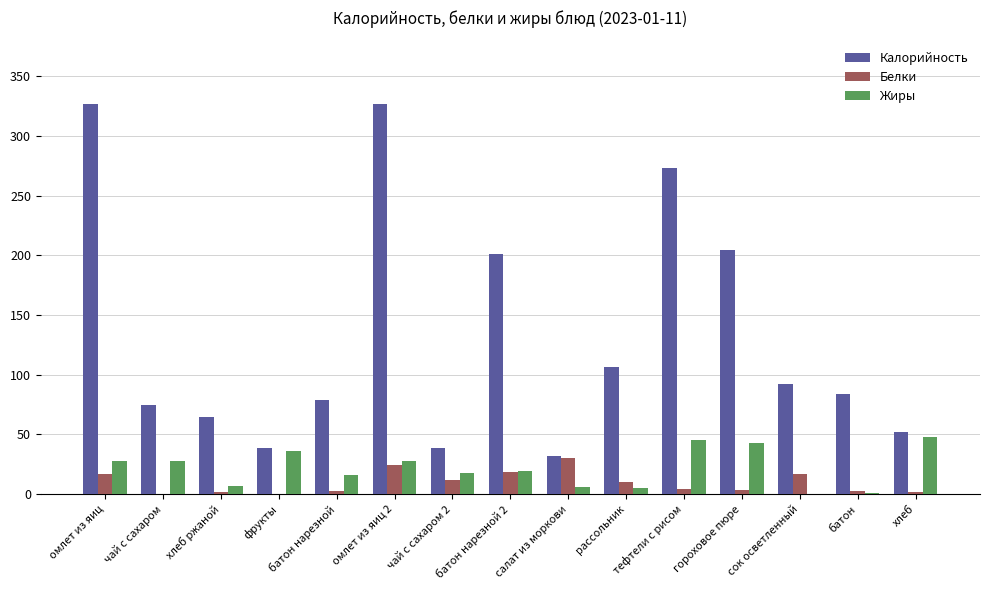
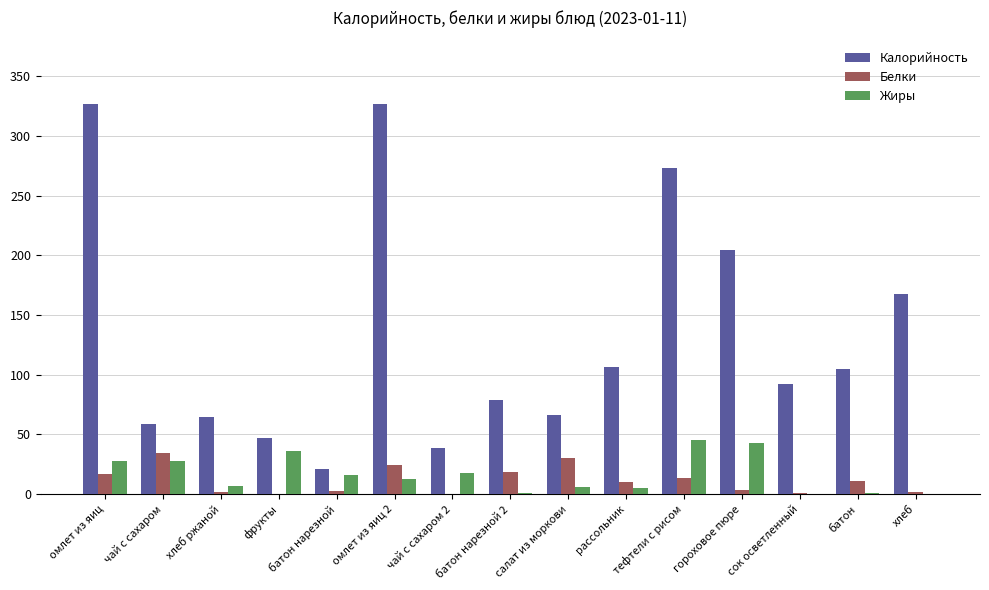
  {
    "Калорийность": {
      "омлет из яиц": 327,
-     "чай с сахаром": 75,
+     "чай с сахаром": 59,
      "хлеб ржаной": 64,
-     "фрукты": 39,
-     "батон нарезной": 79,
+     "фрукты": 47,
+     "батон нарезной": 21,
      "омлет из яиц 2": 327,
      "чай с сахаром 2": 39,
-     "батон нарезной 2": 201,
-     "салат из моркови": 32,
+     "батон нарезной 2": 79,
+     "салат из моркови": 66,
      "рассольник": 106,
      "тефтели с рисом": 273,
      "гороховое пюре": 205,
      "сок осветленный": 92,
-     "батон": 84,
-     "хлеб": 52
+     "батон": 105,
+     "хлеб": 167
    },
    "Белки": {
      "омлет из яиц": 17,
-     "чай с сахаром": 0,
+     "чай с сахаром": 35,
      "батон нарезной": 2,
      "омлет из яиц 2": 25,
-     "чай с сахаром 2": 11,
+     "чай с сахаром 2": 0,
      "батон нарезной 2": 18,
      "салат из моркови": 30,
      "рассольник": 10,
-     "тефтели с рисом": 4,
+     "тефтели с рисом": 13,
      "гороховое пюре": 4,
-     "сок осветленный": 17,
-     "батон": 3
+     "сок осветленный": 1,
+     "батон": 11
    },
    "Жиры": {
      "омлет из яиц": 28,
      "чай с сахаром": 27,
      "хлеб ржаной": 7,
      "фрукты": 37,
      "батон нарезной": 16,
-     "омлет из яиц 2": 28,
+     "омлет из яиц 2": 13,
      "чай с сахаром 2": 18,
-     "батон нарезной 2": 20,
+     "батон нарезной 2": 1,
      "салат из моркови": 6,
      "рассольник": 5,
      "тефтели с рисом": 46,
      "гороховое пюре": 43,
      "сок осветленный": 0,
-     "хлеб": 48
+     "хлеб": 0
    }
  }
